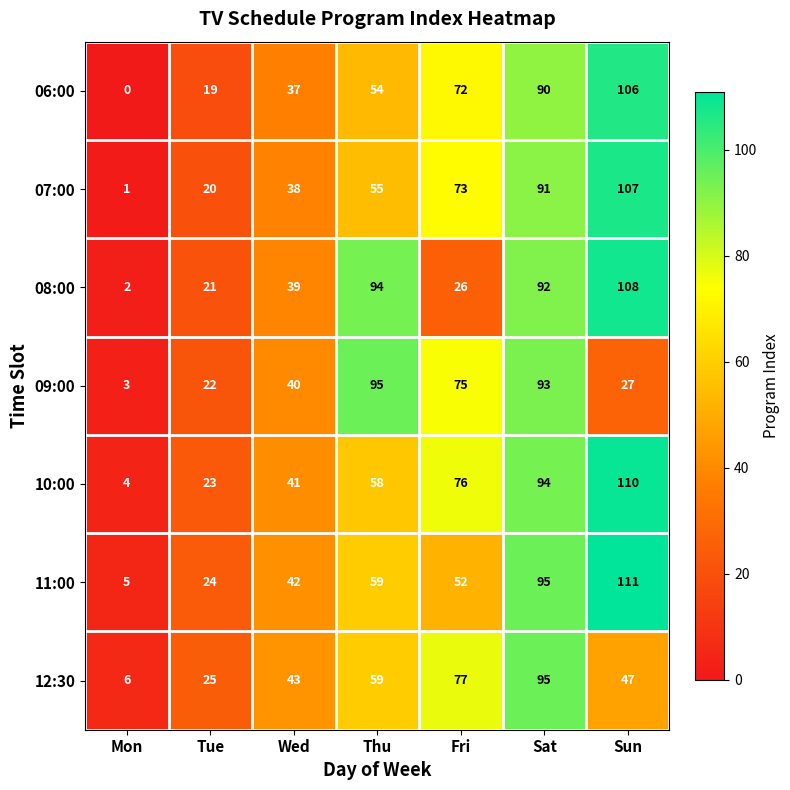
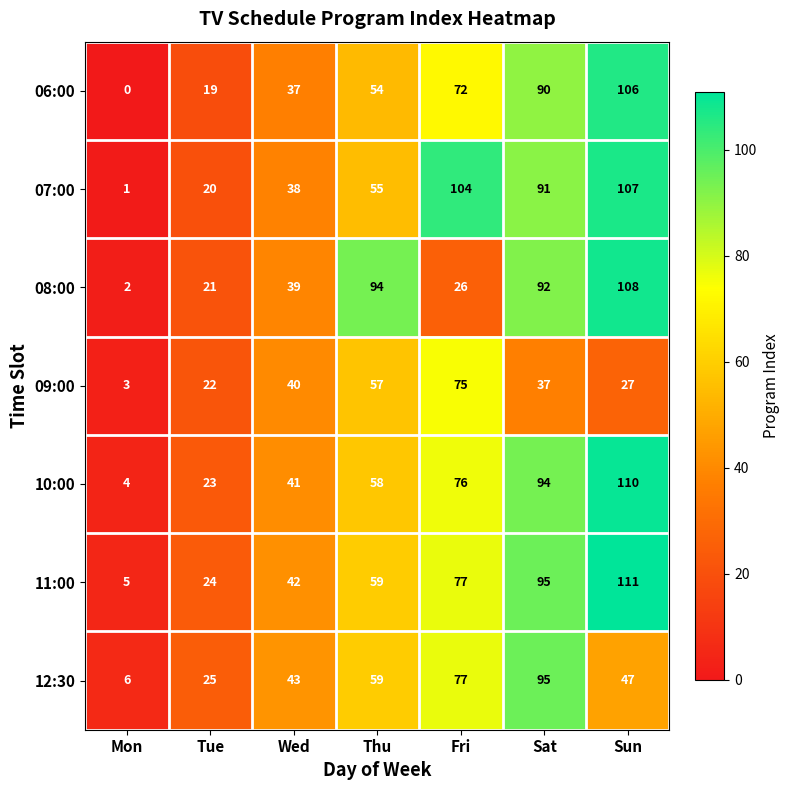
  {
    "06:00": {
      "Mon": 0,
      "Tue": 19,
      "Wed": 37,
      "Thu": 54,
      "Fri": 72,
      "Sat": 90,
      "Sun": 106
    },
    "07:00": {
      "Mon": 1,
      "Tue": 20,
      "Wed": 38,
      "Thu": 55,
-     "Fri": 73,
+     "Fri": 104,
      "Sat": 91,
      "Sun": 107
    },
    "08:00": {
      "Mon": 2,
      "Tue": 21,
      "Wed": 39,
      "Thu": 94,
      "Fri": 26,
      "Sat": 92,
      "Sun": 108
    },
    "09:00": {
      "Mon": 3,
      "Tue": 22,
      "Wed": 40,
-     "Thu": 95,
+     "Thu": 57,
      "Fri": 75,
-     "Sat": 93,
+     "Sat": 37,
      "Sun": 27
    },
    "10:00": {
      "Mon": 4,
      "Tue": 23,
      "Wed": 41,
      "Thu": 58,
      "Fri": 76,
      "Sat": 94,
      "Sun": 110
    },
    "11:00": {
      "Mon": 5,
      "Tue": 24,
      "Wed": 42,
      "Thu": 59,
-     "Fri": 52,
+     "Fri": 77,
      "Sat": 95,
      "Sun": 111
    },
    "12:30": {
      "Mon": 6,
      "Tue": 25,
      "Wed": 43,
      "Thu": 59,
      "Fri": 77,
      "Sat": 95,
      "Sun": 47
    }
  }
